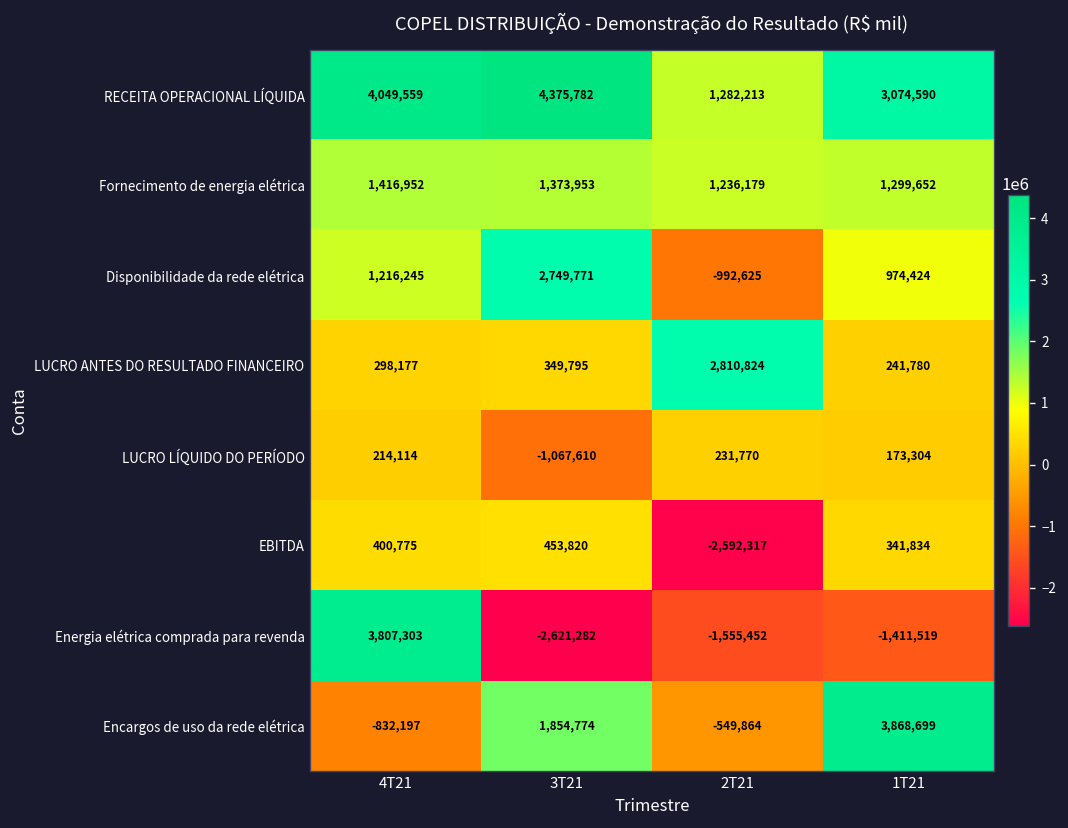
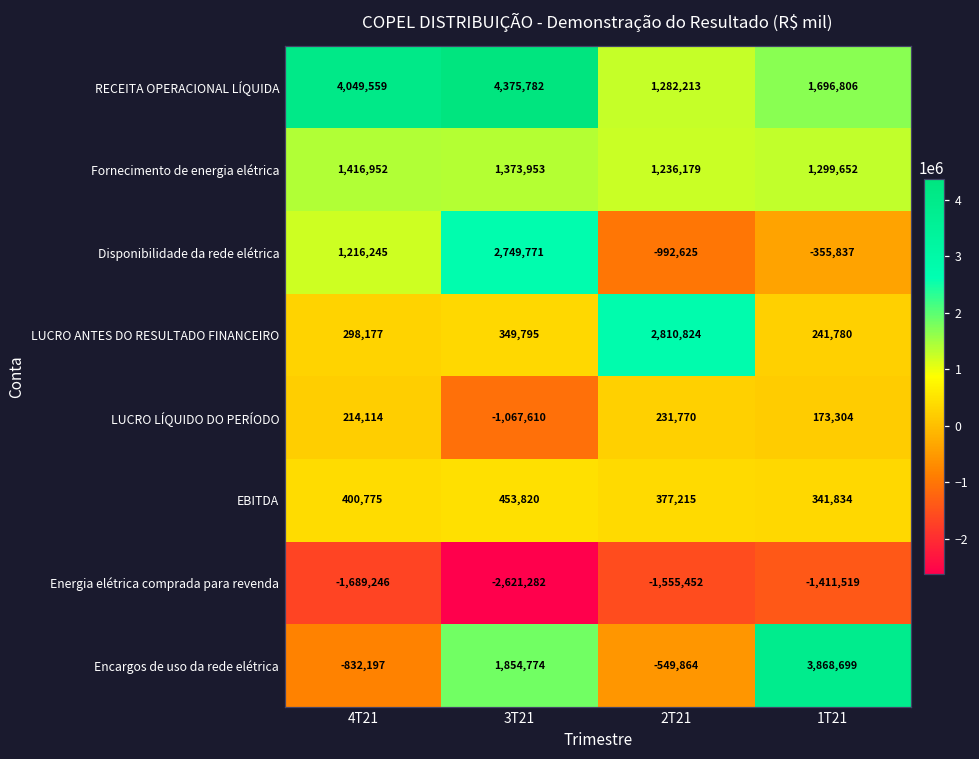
  {
    "RECEITA OPERACIONAL LÍQUIDA": {
      "4T21": "4,049,559",
      "3T21": "4,375,782",
      "2T21": "1,282,213",
-     "1T21": "3,074,590"
+     "1T21": "1,696,806"
    },
    "Fornecimento de energia elétrica": {
      "4T21": "1,416,952",
      "3T21": "1,373,953",
      "2T21": "1,236,179",
      "1T21": "1,299,652"
    },
    "Disponibilidade da rede elétrica": {
      "4T21": "1,216,245",
      "3T21": "2,749,771",
      "2T21": "-992,625",
-     "1T21": "974,424"
+     "1T21": "-355,837"
    },
    "LUCRO ANTES DO RESULTADO FINANCEIRO": {
      "4T21": "298,177",
      "3T21": "349,795",
      "2T21": "2,810,824",
      "1T21": "241,780"
    },
    "LUCRO LÍQUIDO DO PERÍODO": {
      "4T21": "214,114",
      "3T21": "-1,067,610",
      "2T21": "231,770",
      "1T21": "173,304"
    },
    "EBITDA": {
      "4T21": "400,775",
      "3T21": "453,820",
-     "2T21": "-2,592,317",
+     "2T21": "377,215",
      "1T21": "341,834"
    },
    "Energia elétrica comprada para revenda": {
-     "4T21": "3,807,303",
+     "4T21": "-1,689,246",
      "3T21": "-2,621,282",
      "2T21": "-1,555,452",
      "1T21": "-1,411,519"
    },
    "Encargos de uso da rede elétrica": {
      "4T21": "-832,197",
      "3T21": "1,854,774",
      "2T21": "-549,864",
      "1T21": "3,868,699"
    }
  }
